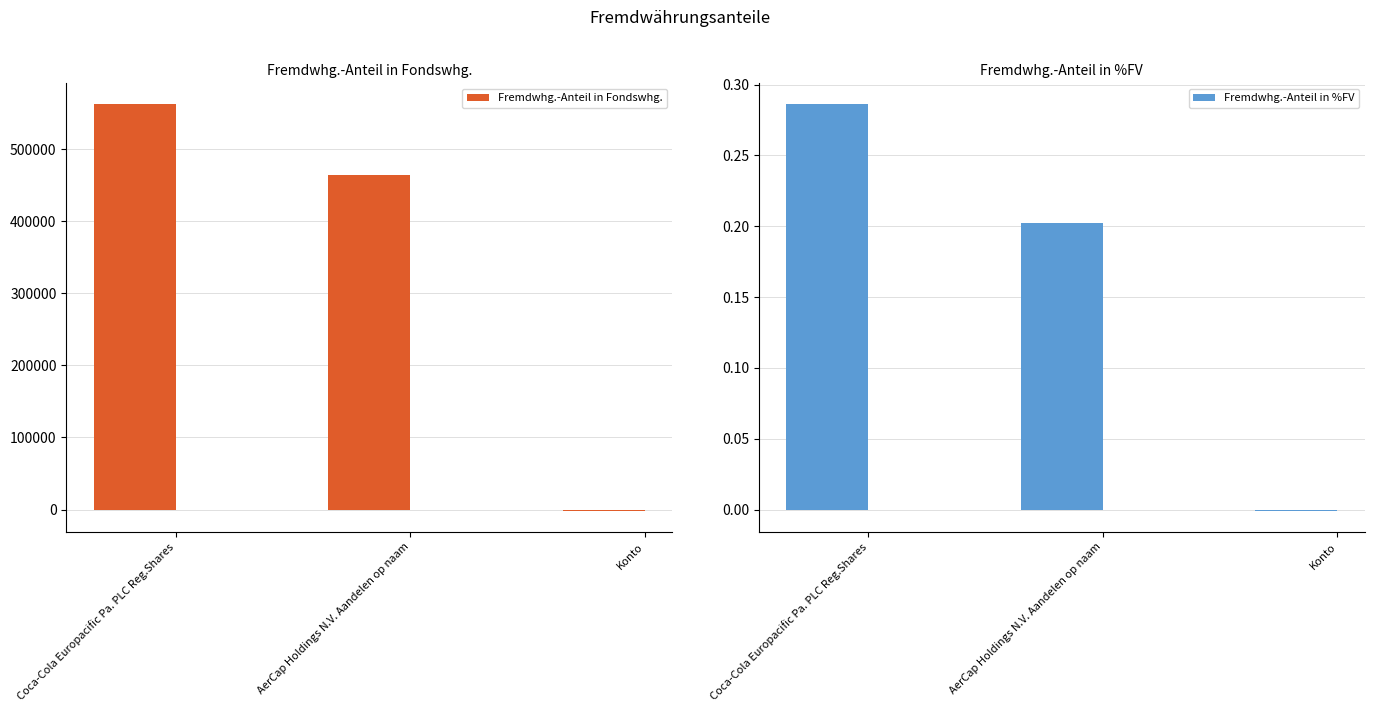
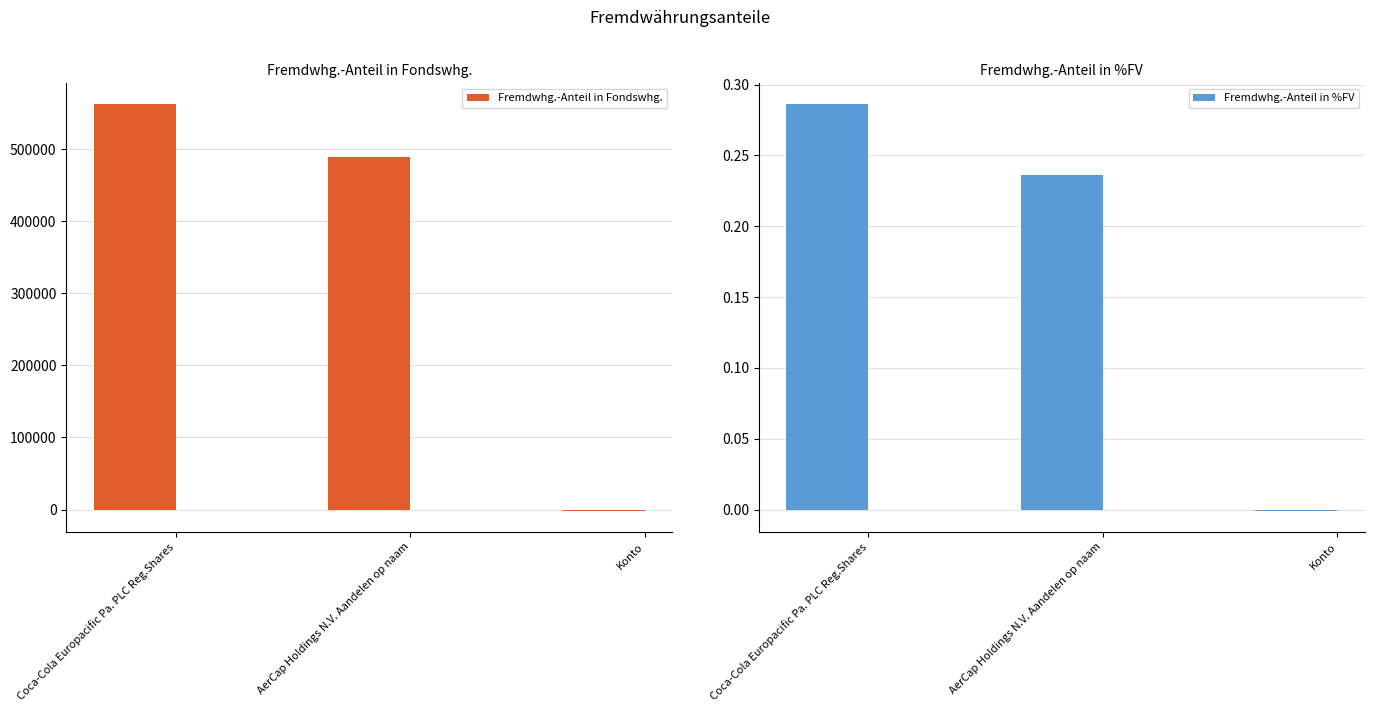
  {
    "Fremdwhg.-Anteil in Fondswhg.": {
      "Coca-Cola Europacific Pa. PLC Reg.Shares": 560000,
-     "AerCap Holdings N.V. Aandelen op naam": 460000
+     "AerCap Holdings N.V. Aandelen op naam": 490000
    },
    "Fremdwhg.-Anteil in %FV": {
      "Coca-Cola Europacific Pa. PLC Reg.Shares": 0.286,
-     "AerCap Holdings N.V. Aandelen op naam": 0.202
+     "AerCap Holdings N.V. Aandelen op naam": 0.236
    }
  }
